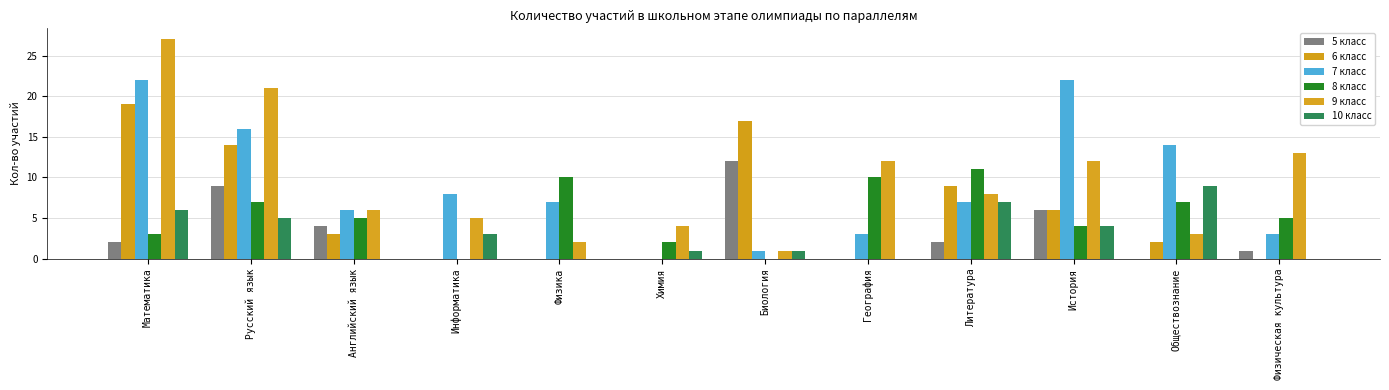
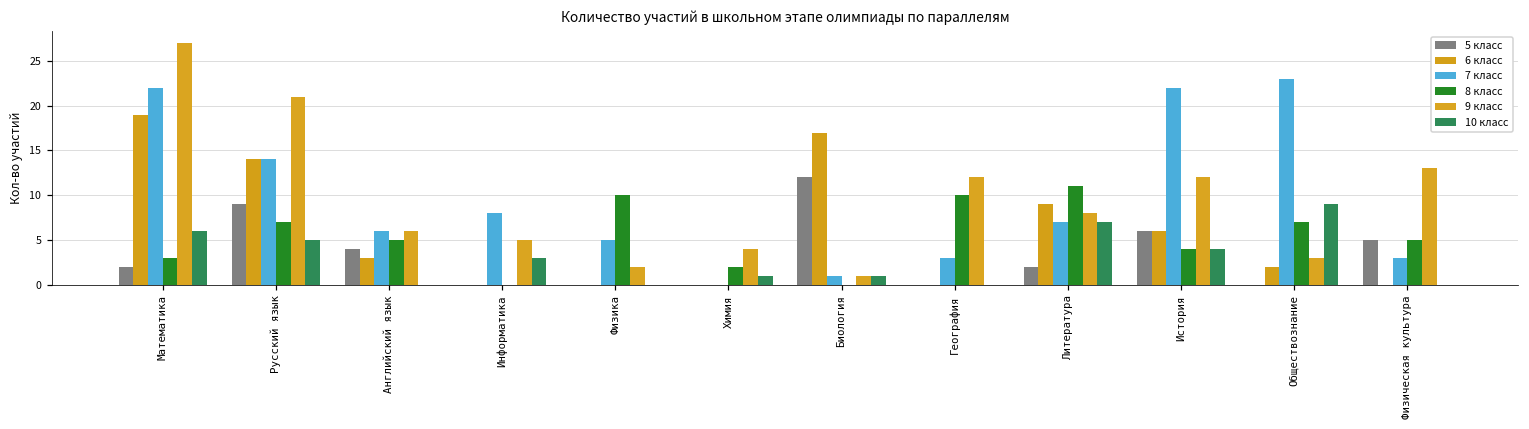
  {
    "5 класс": {
      "Математика": 2,
      "Русский язык": 9,
      "Английский язык": 4,
      "Информатика": 0,
      "Физика": 0,
      "Химия": 0,
      "Биология": 12,
      "География": 0,
      "Литература": 2,
      "История": 6,
      "Обществознание": 0,
-     "Физическая культура": 1
+     "Физическая культура": 5
    },
    "7 класс": {
      "Математика": 22,
-     "Русский язык": 16,
+     "Русский язык": 14,
      "Английский язык": 6,
      "Информатика": 8,
-     "Физика": 7,
+     "Физика": 5,
      "Химия": 0,
      "Биология": 1,
      "География": 3,
      "Литература": 7,
      "История": 22,
-     "Обществознание": 14,
+     "Обществознание": 23,
      "Физическая культура": 3
    }
  }
